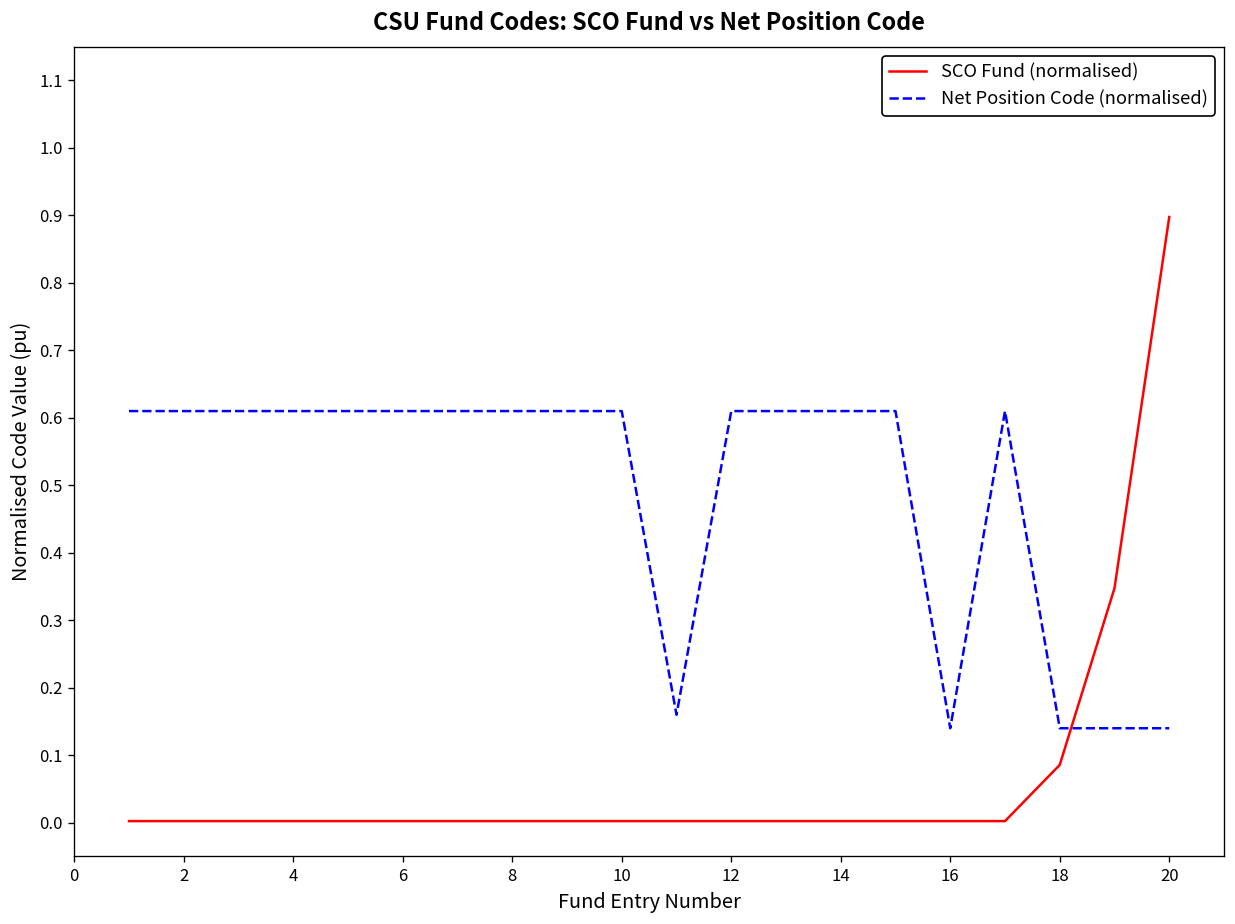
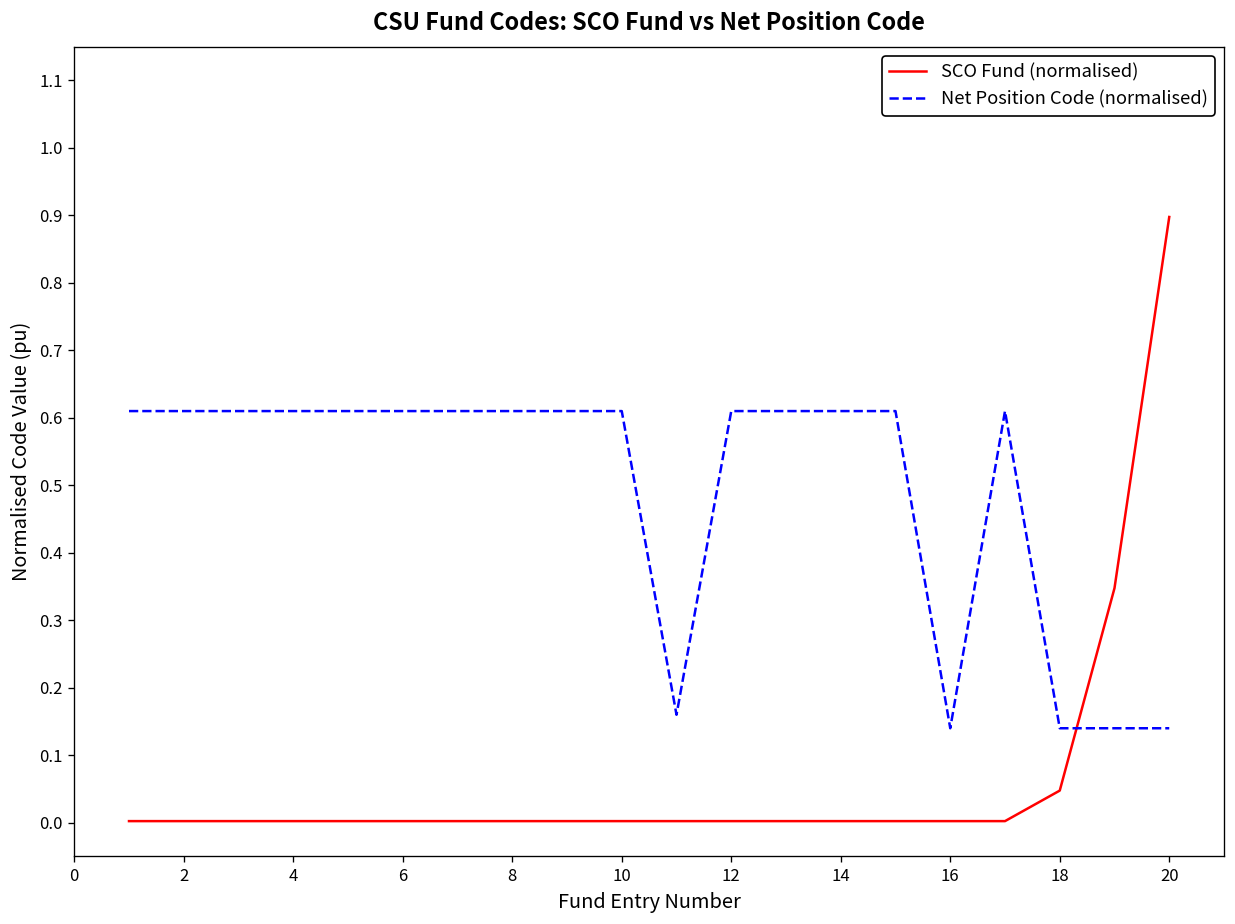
  {
    "SCO Fund (normalised)": {
      "2": 0.00,
      "4": 0.00,
      "6": 0.00,
      "8": 0.00,
      "10": 0.00,
      "12": 0.00,
      "14": 0.00,
      "16": 0.00,
-     "18": 0.09,
+     "18": 0.05,
      "20": 0.90
    },
    "Net Position Code (normalised)": {
      "2": 0.61,
      "4": 0.61,
      "6": 0.61,
      "8": 0.61,
      "10": 0.61,
      "12": 0.61,
      "14": 0.61,
      "16": 0.14,
      "18": 0.14,
      "20": 0.14
    }
  }
